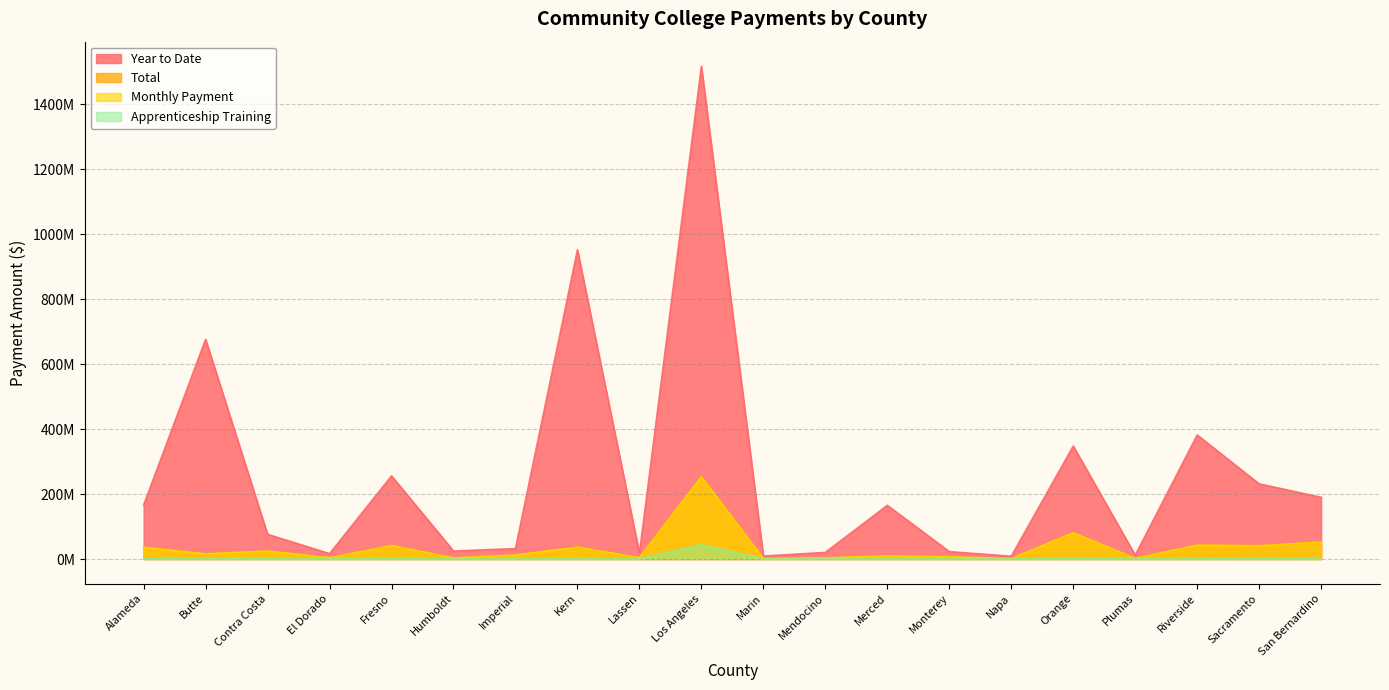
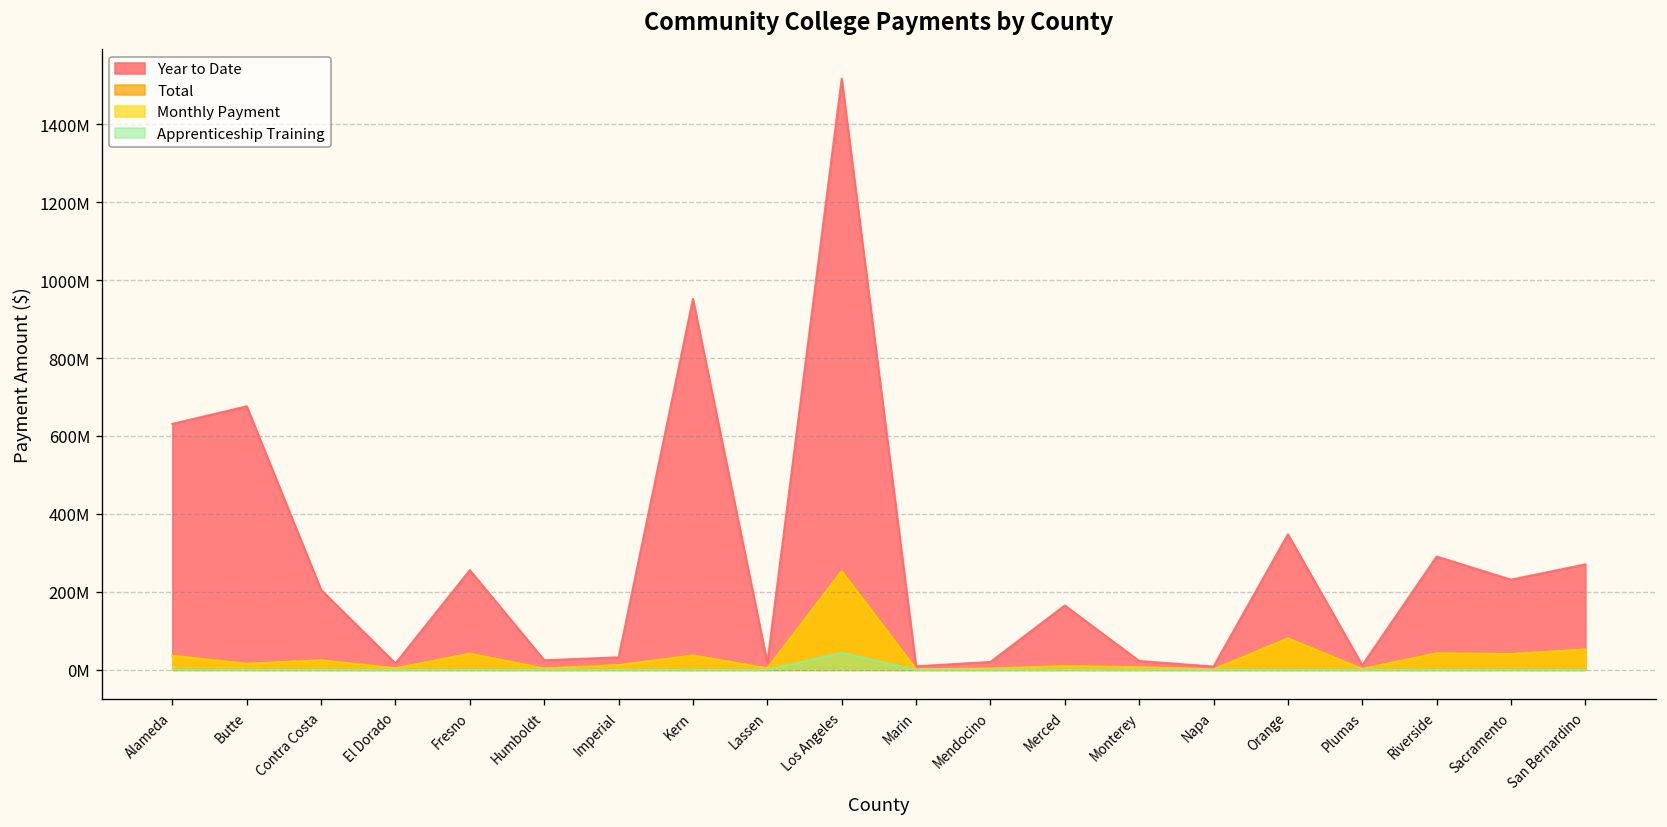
  {
    "Year to Date": {
-     "Alameda": 170000000,
+     "Alameda": 630000000,
      "Butte": 680000000,
-     "Contra Costa": 80000000,
+     "Contra Costa": 210000000,
      "El Dorado": 20000000,
      "Fresno": 260000000,
      "Humboldt": 20000000,
      "Imperial": 30000000,
      "Kern": 950000000,
      "Lassen": 20000000,
      "Los Angeles": 1520000000,
      "Mendocino": 20000000,
      "Merced": 170000000,
      "Monterey": 20000000,
      "Orange": 350000000,
      "Plumas": 10000000,
-     "Riverside": 380000000,
+     "Riverside": 290000000,
      "Sacramento": 230000000,
-     "San Bernardino": 190000000
+     "San Bernardino": 270000000
    },
    "Apprenticeship Training": {
      "Alameda": 0,
      "Butte": 0,
      "Contra Costa": 0,
      "Fresno": 0,
      "Imperial": 0,
      "Kern": 0,
      "Los Angeles": 40000000,
      "Merced": 0,
      "Orange": 0,
      "Riverside": 0,
      "Sacramento": 0,
      "San Bernardino": 0
    }
  }
